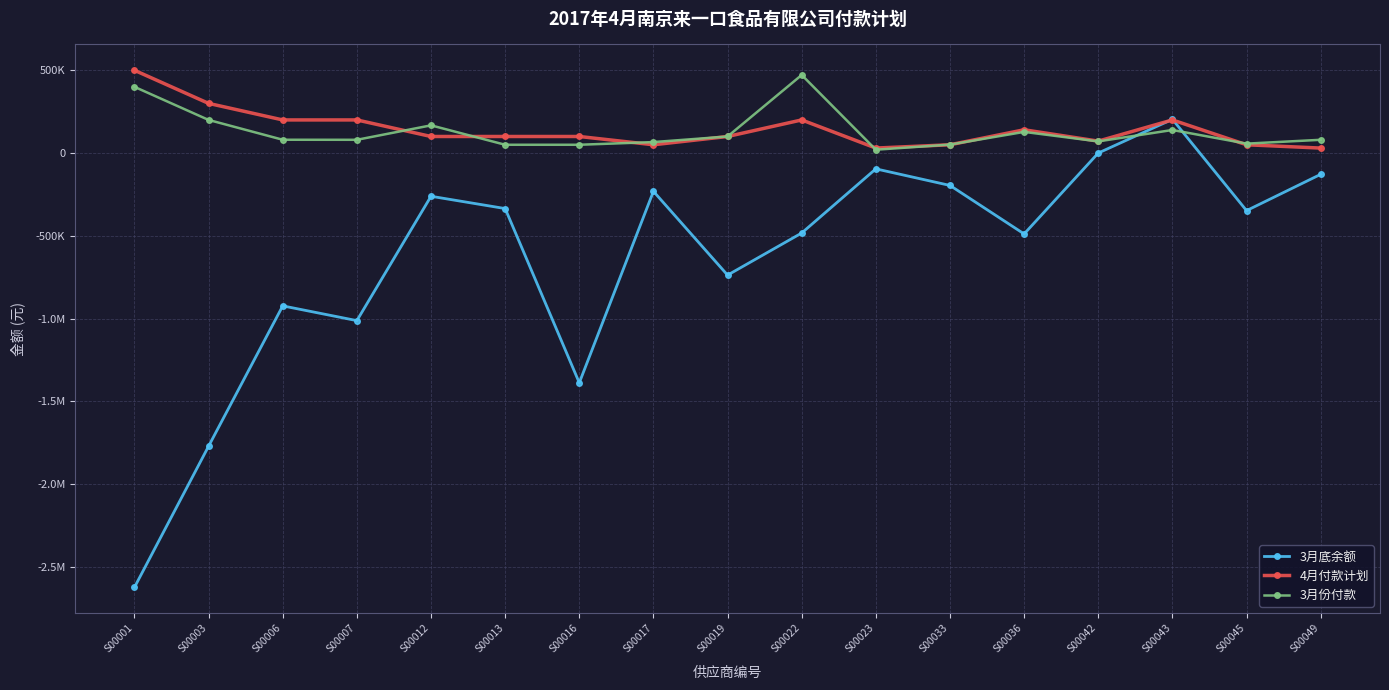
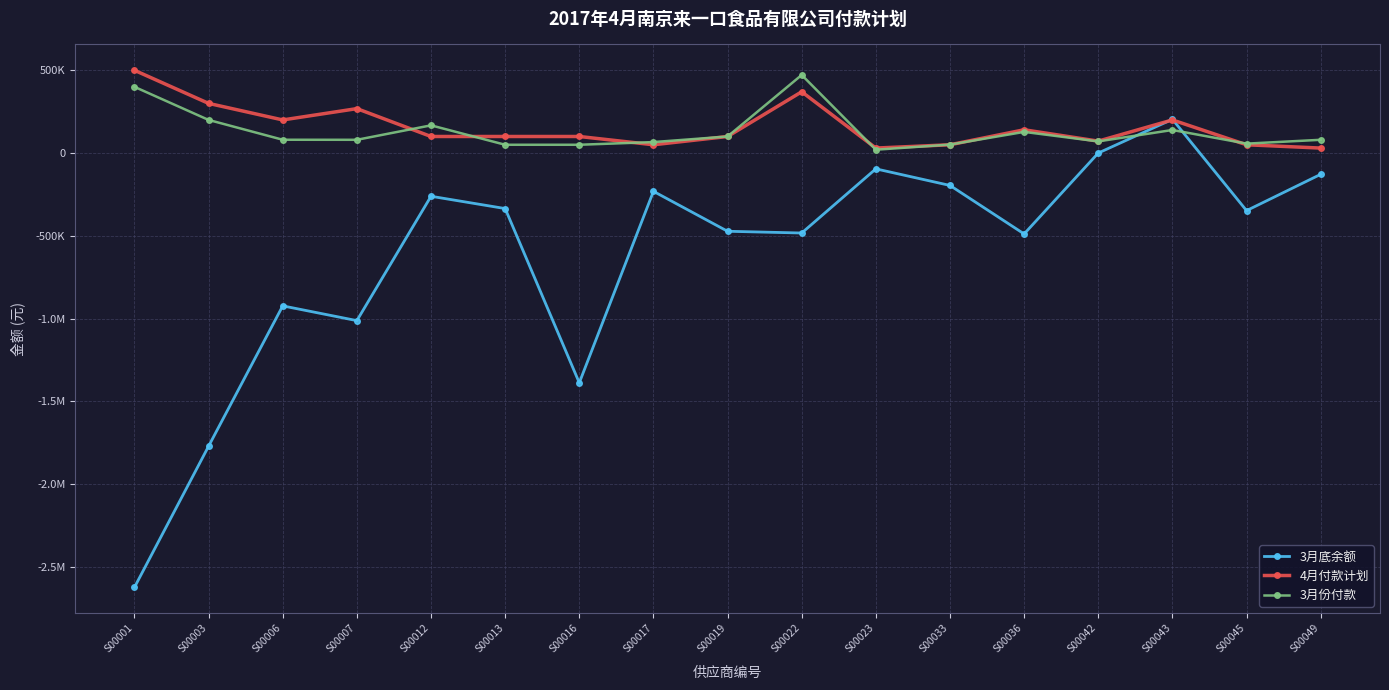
  {
    "3月底余额": {
      "S00001": -2620000,
      "S00003": -1770000,
      "S00006": -920000,
      "S00007": -1010000,
      "S00012": -260000,
      "S00013": -340000,
      "S00016": -1390000,
      "S00017": -230000,
-     "S00019": -740000,
+     "S00019": -470000,
      "S00022": -480000,
      "S00023": -100000,
      "S00033": -200000,
      "S00036": -490000,
      "S00042": 0,
      "S00045": -350000,
      "S00049": -130000
    },
    "4月付款计划": {
      "S00001": 500000,
      "S00003": 300000,
      "S00006": 200000,
-     "S00007": 200000,
+     "S00007": 270000,
      "S00012": 100000,
      "S00013": 100000,
      "S00016": 100000,
      "S00017": 50000,
-     "S00022": 200000,
+     "S00022": 370000,
      "S00049": 30000
    },
    "3月份付款": {
      "S00001": 400000,
      "S00003": 200000,
      "S00006": 80000,
      "S00007": 80000,
      "S00012": 170000,
      "S00013": 50000,
      "S00016": 50000,
      "S00017": 70000,
      "S00022": 470000,
      "S00043": 140000,
      "S00049": 80000
    }
  }
